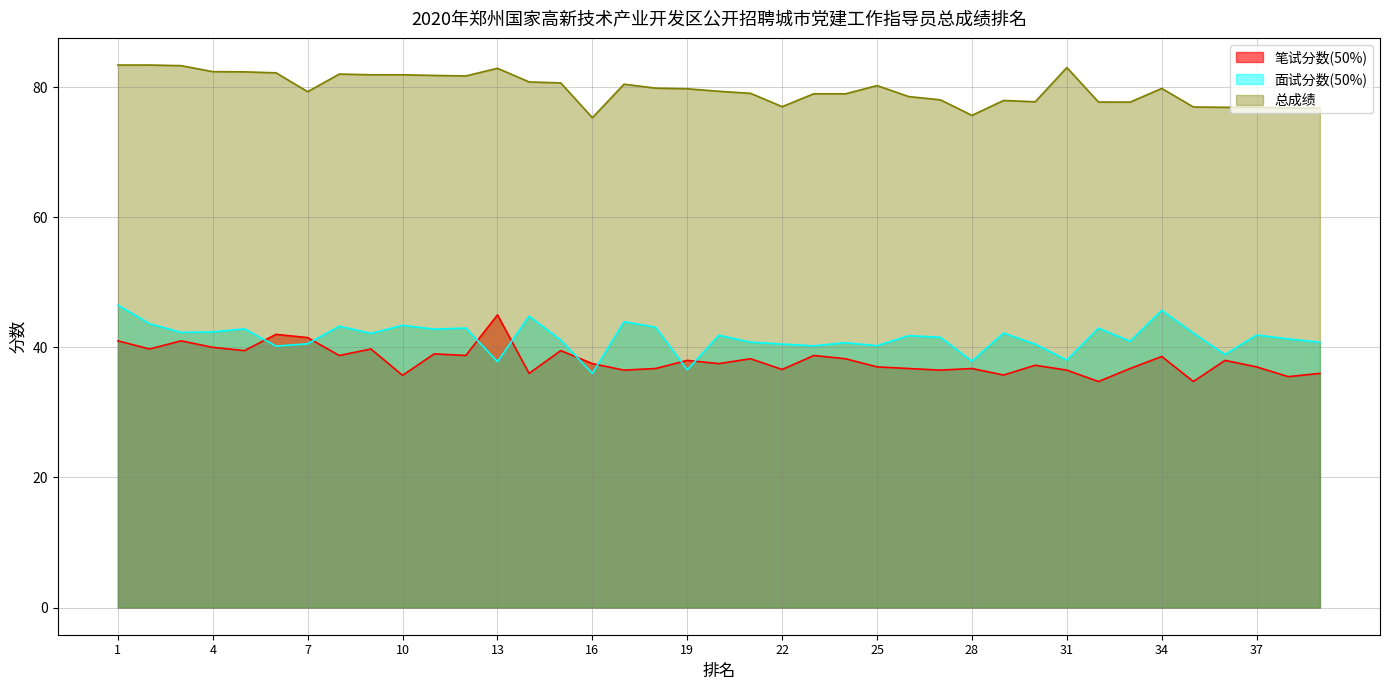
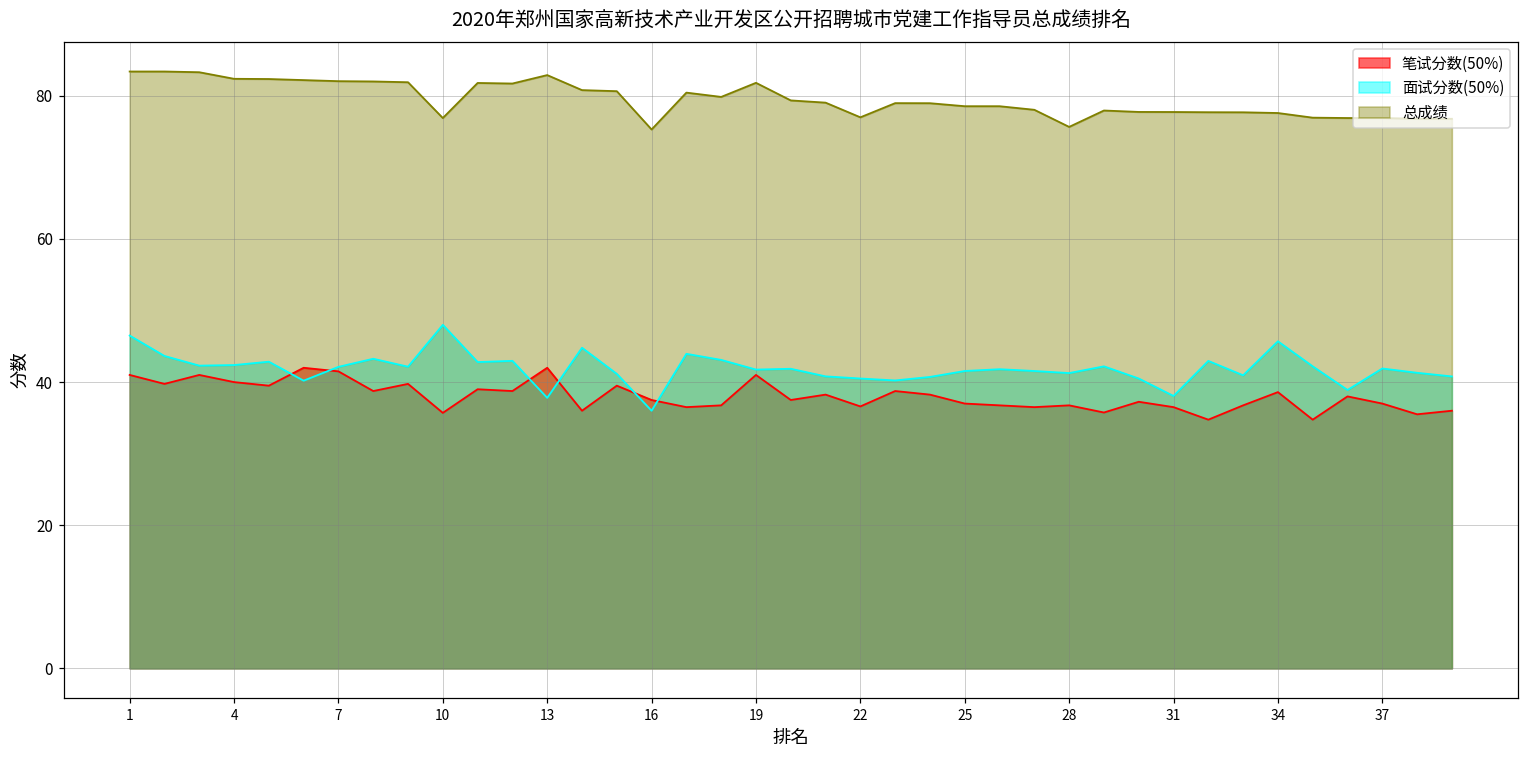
  {
    "笔试分数(50%)": {
      "1": 41,
      "4": 40,
      "7": 42,
      "10": 36,
-     "13": 45,
+     "13": 42,
      "16": 38,
-     "19": 38,
+     "19": 41,
      "22": 37,
      "25": 37,
      "28": 37,
      "31": 37,
      "34": 39,
      "37": 37
    },
    "面试分数(50%)": {
      "1": 47,
      "4": 42,
-     "7": 41,
-     "10": 43,
+     "7": 42,
+     "10": 48,
      "13": 38,
      "16": 36,
-     "19": 37,
+     "19": 42,
      "22": 41,
-     "25": 40,
-     "28": 38,
+     "25": 42,
+     "28": 41,
      "31": 38,
      "34": 46,
      "37": 42
    },
    "总成绩": {
      "1": 83,
      "4": 82,
-     "7": 79,
-     "10": 82,
+     "7": 82,
+     "10": 77,
      "13": 83,
      "16": 75,
-     "19": 80,
+     "19": 82,
      "22": 77,
-     "25": 80,
+     "25": 79,
      "28": 76,
-     "31": 83,
-     "34": 80
+     "31": 78,
+     "34": 78
    }
  }
